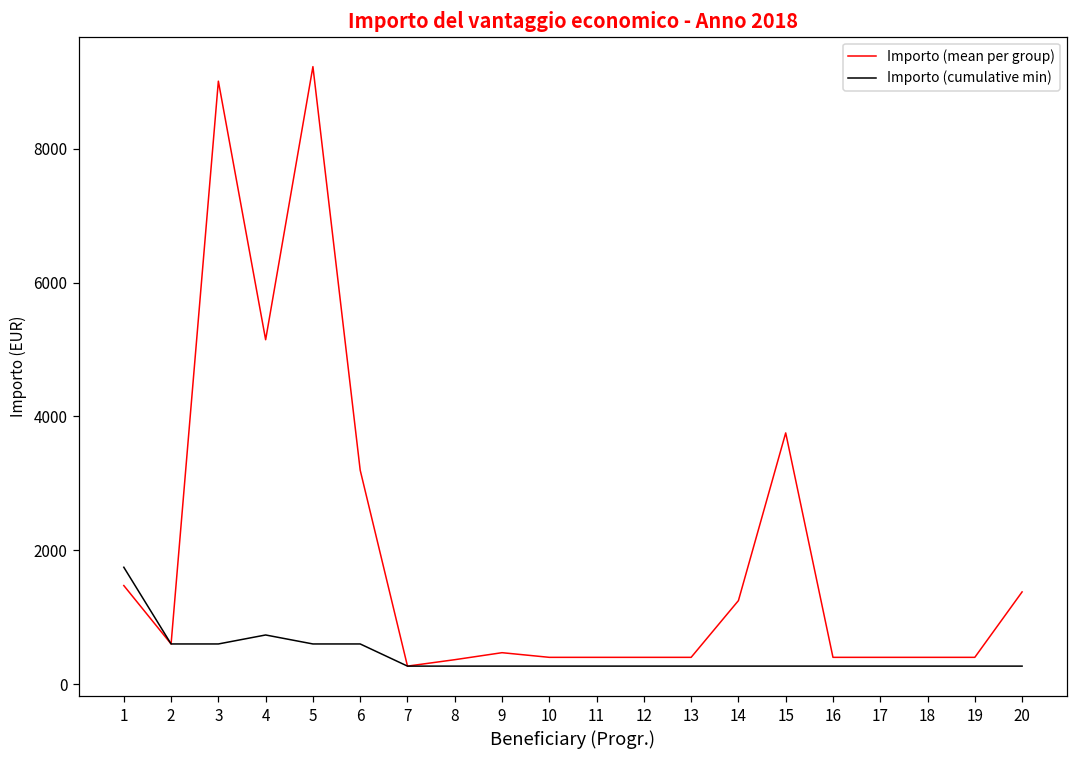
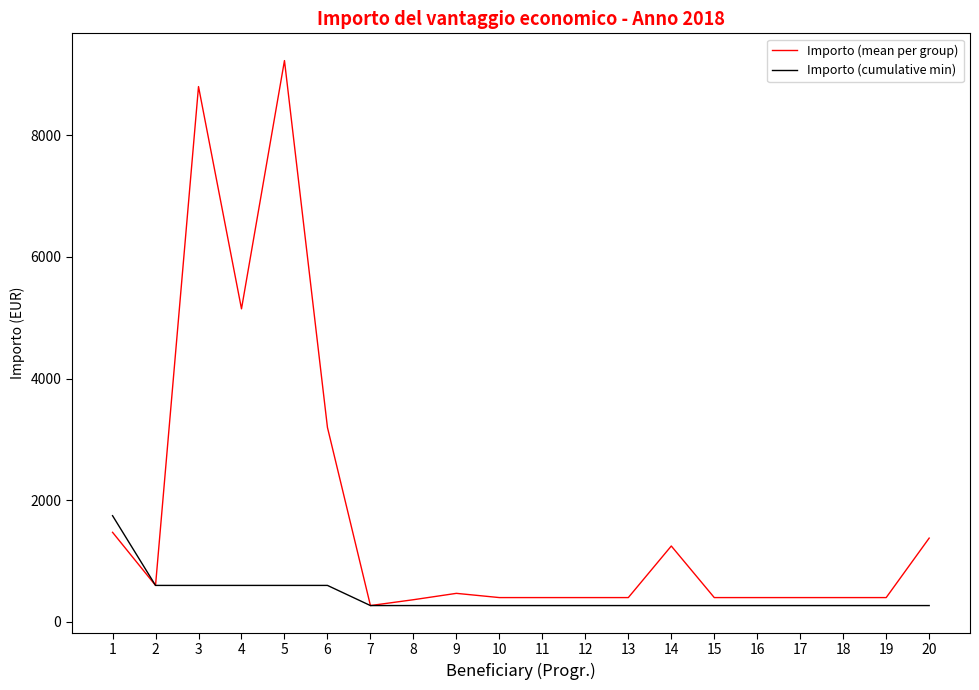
  {
    "Importo (mean per group)": {
      "1": 1500,
-     "3": 9000,
+     "3": 8800,
      "4": 5100,
      "5": 9200,
      "6": 3200,
      "8": 400,
      "9": 500,
      "10": 400,
      "11": 400,
      "12": 400,
      "13": 400,
      "14": 1200,
-     "15": 3800,
+     "15": 400,
      "16": 400,
      "17": 400,
      "18": 400,
      "19": 400,
      "20": 1400
    },
    "Importo (cumulative min)": {
      "1": 1700,
      "3": 600,
-     "4": 700,
+     "4": 600,
      "5": 600,
      "6": 600,
      "8": 300,
      "9": 300,
      "10": 300,
      "11": 300,
      "12": 300,
      "13": 300,
      "14": 300,
      "15": 300,
      "16": 300,
      "17": 300,
      "18": 300,
      "19": 300,
      "20": 300
    }
  }
